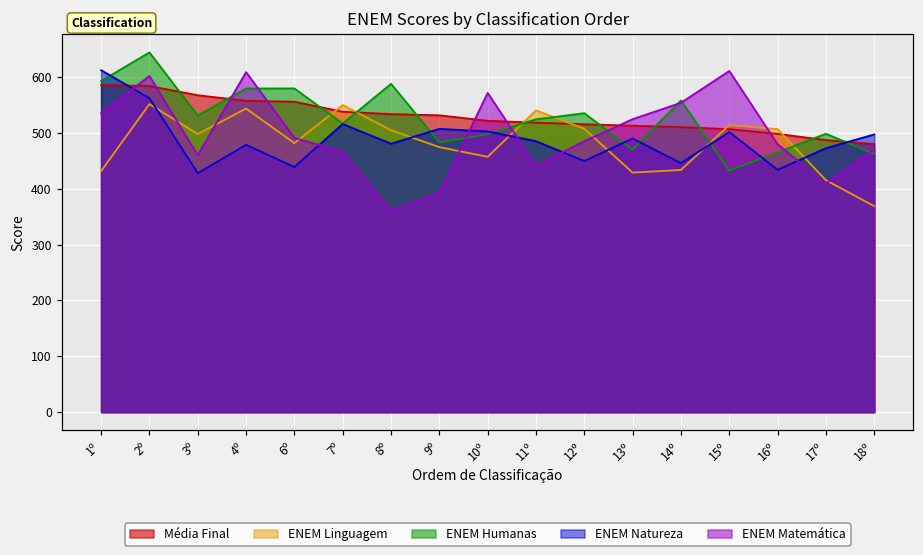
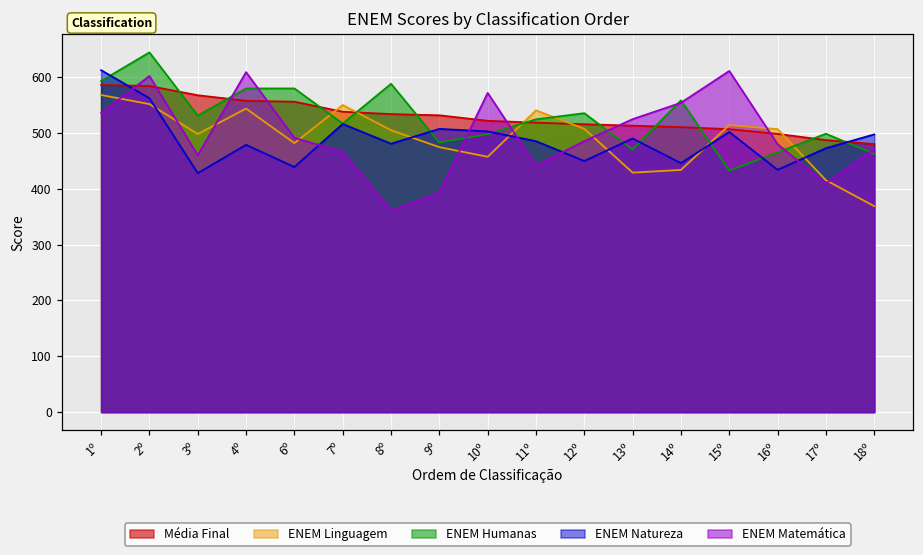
  {
    "Média Final": {
      "1º": 590,
      "2º": 580,
      "3º": 570,
      "4º": 560,
      "6º": 560,
      "7º": 540,
      "8º": 530,
      "9º": 530,
      "10º": 520,
      "11º": 520,
      "12º": 520,
      "13º": 510,
      "14º": 510,
      "16º": 500,
      "17º": 490,
      "18º": 480
    },
    "ENEM Linguagem": {
-     "1º": 430,
+     "1º": 570,
      "2º": 550,
      "3º": 500,
      "4º": 540,
      "6º": 480,
      "7º": 550,
      "8º": 500,
      "9º": 470,
      "10º": 460,
      "11º": 540,
      "12º": 510,
      "13º": 430,
      "14º": 430,
      "15º": 510,
      "16º": 510,
      "17º": 420,
      "18º": 370
    },
    "ENEM Humanas": {
      "1º": 590,
      "2º": 640,
      "3º": 530,
      "4º": 580,
      "6º": 580,
      "8º": 590,
      "9º": 480,
      "11º": 520,
      "12º": 540,
      "13º": 470,
      "15º": 430,
      "16º": 470,
      "17º": 500,
      "18º": 460
    },
    "ENEM Natureza": {
      "1º": 610,
      "2º": 560,
      "3º": 430,
      "4º": 480,
      "6º": 440,
      "8º": 480,
      "9º": 510,
      "11º": 490,
      "12º": 450,
      "13º": 490,
      "14º": 450,
      "16º": 430,
      "17º": 470,
      "18º": 500
    },
    "ENEM Matemática": {
      "1º": 540,
      "2º": 600,
      "3º": 460,
      "4º": 610,
      "6º": 490,
      "7º": 470,
      "8º": 360,
      "9º": 390,
      "10º": 570,
      "11º": 440,
      "12º": 490,
      "13º": 520,
      "15º": 610,
      "16º": 480,
      "17º": 410,
      "18º": 470
    }
  }
